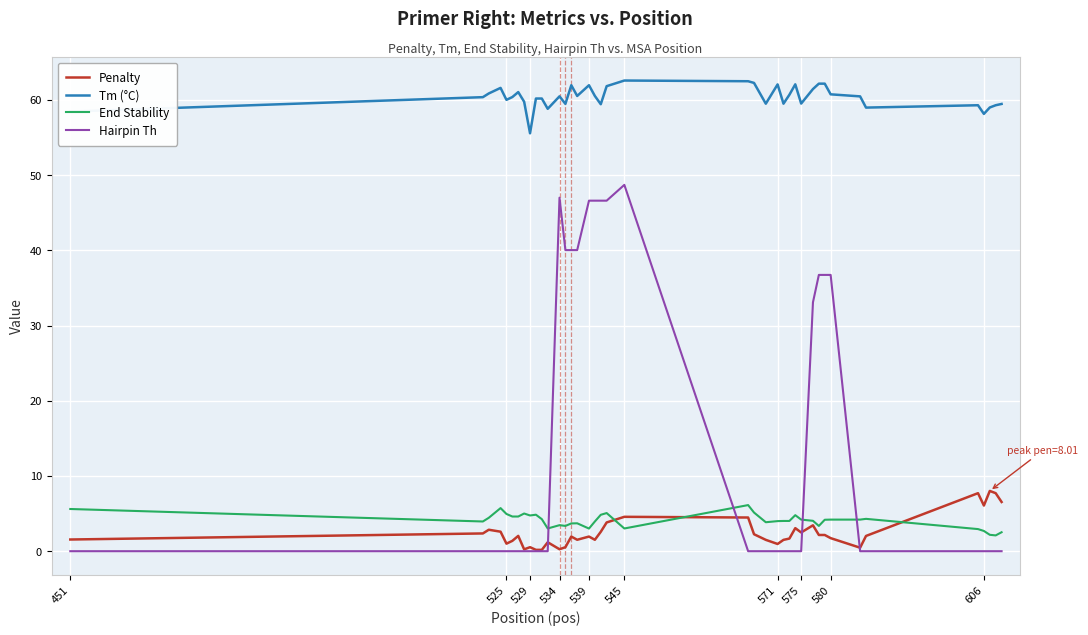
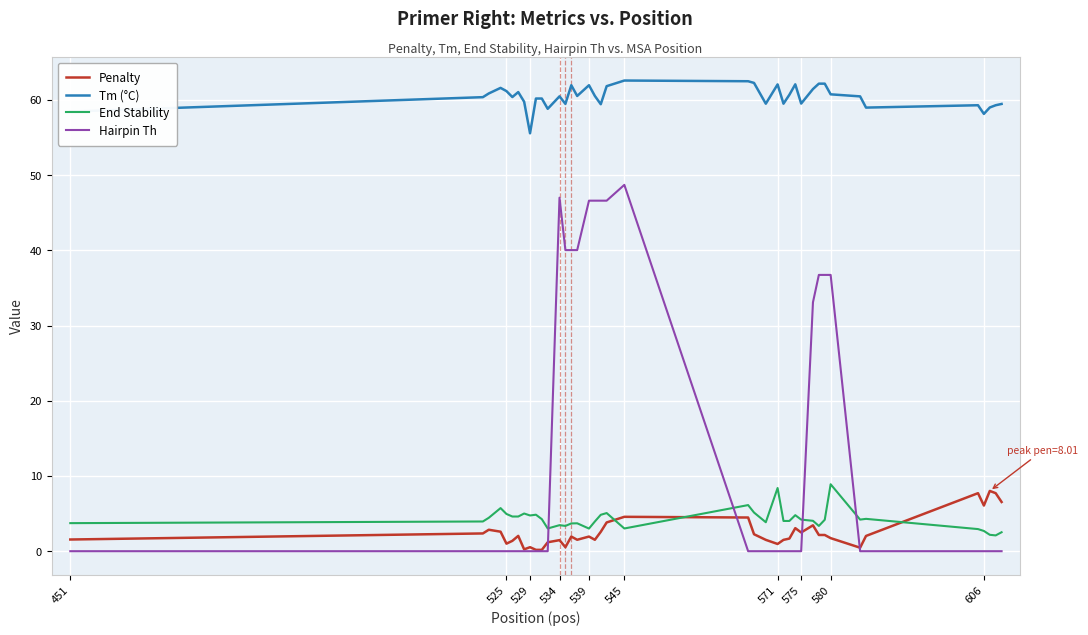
  {
    "Penalty": {
      "451": 2,
      "525": 1,
      "529": 1,
-     "534": 0,
+     "534": 1,
      "539": 2,
      "545": 5,
      "571": 1,
      "575": 2,
      "580": 2,
      "606": 6
    },
    "Tm (°C)": {
-     "525": 60,
+     "525": 61,
      "529": 56,
      "534": 60,
      "539": 62,
      "545": 63,
      "571": 62,
      "575": 60,
      "580": 61,
      "606": 58
    },
    "End Stability": {
-     "451": 6,
+     "451": 4,
      "525": 5,
      "529": 5,
      "534": 3,
      "539": 3,
      "545": 3,
-     "571": 4,
+     "571": 8,
      "575": 4,
-     "580": 4,
+     "580": 9,
      "606": 3
    },
    "Hairpin Th": {
      "451": 0,
      "525": 0,
      "529": 0,
      "534": 47,
      "539": 47,
      "545": 49,
      "571": 0,
      "575": 0,
      "580": 37,
      "606": 0
    }
  }
